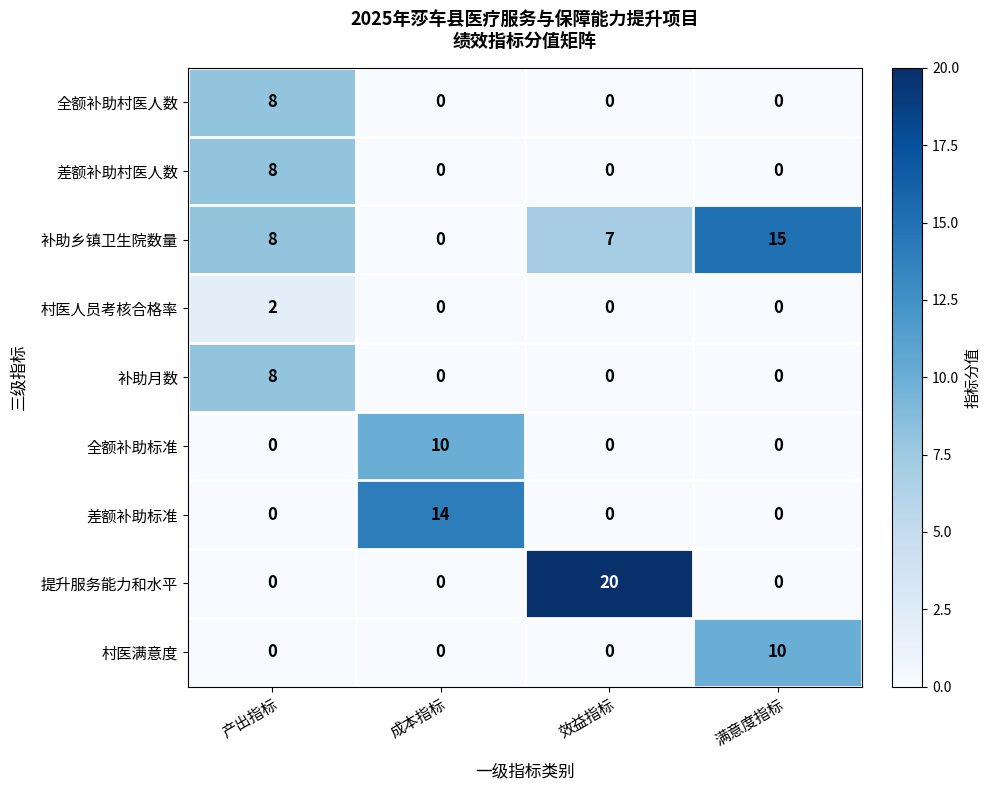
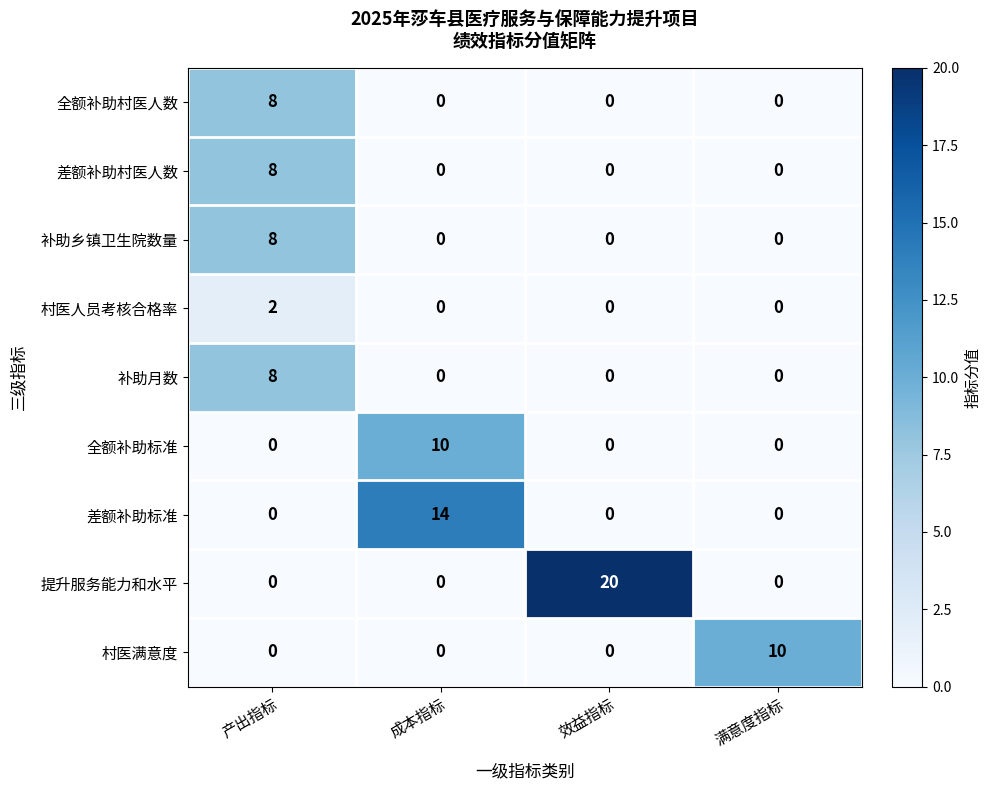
  {
    "全额补助村医人数": {
      "产出指标": 8,
      "成本指标": 0,
      "效益指标": 0,
      "满意度指标": 0
    },
    "差额补助村医人数": {
      "产出指标": 8,
      "成本指标": 0,
      "效益指标": 0,
      "满意度指标": 0
    },
    "补助乡镇卫生院数量": {
      "产出指标": 8,
      "成本指标": 0,
-     "效益指标": 7,
-     "满意度指标": 15
+     "效益指标": 0,
+     "满意度指标": 0
    },
    "村医人员考核合格率": {
      "产出指标": 2,
      "成本指标": 0,
      "效益指标": 0,
      "满意度指标": 0
    },
    "补助月数": {
      "产出指标": 8,
      "成本指标": 0,
      "效益指标": 0,
      "满意度指标": 0
    },
    "全额补助标准": {
      "产出指标": 0,
      "成本指标": 10,
      "效益指标": 0,
      "满意度指标": 0
    },
    "差额补助标准": {
      "产出指标": 0,
      "成本指标": 14,
      "效益指标": 0,
      "满意度指标": 0
    },
    "提升服务能力和水平": {
      "产出指标": 0,
      "成本指标": 0,
      "效益指标": 20,
      "满意度指标": 0
    },
    "村医满意度": {
      "产出指标": 0,
      "成本指标": 0,
      "效益指标": 0,
      "满意度指标": 10
    }
  }
